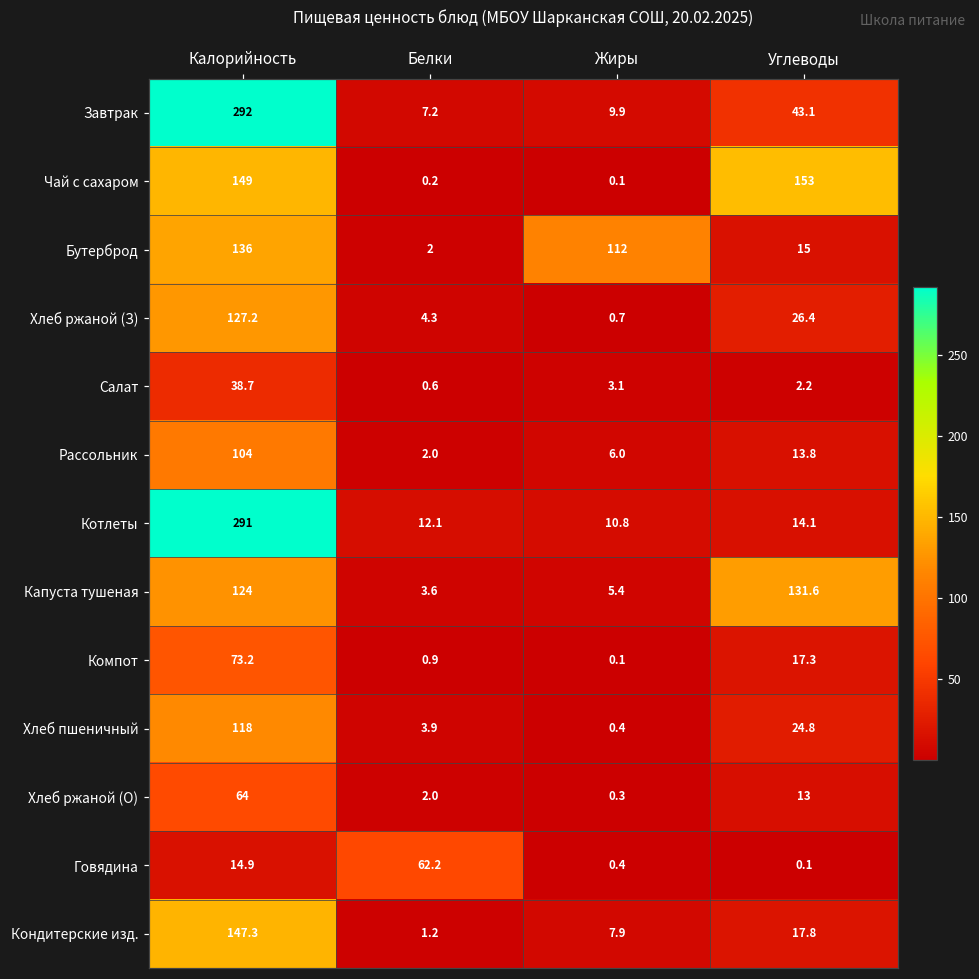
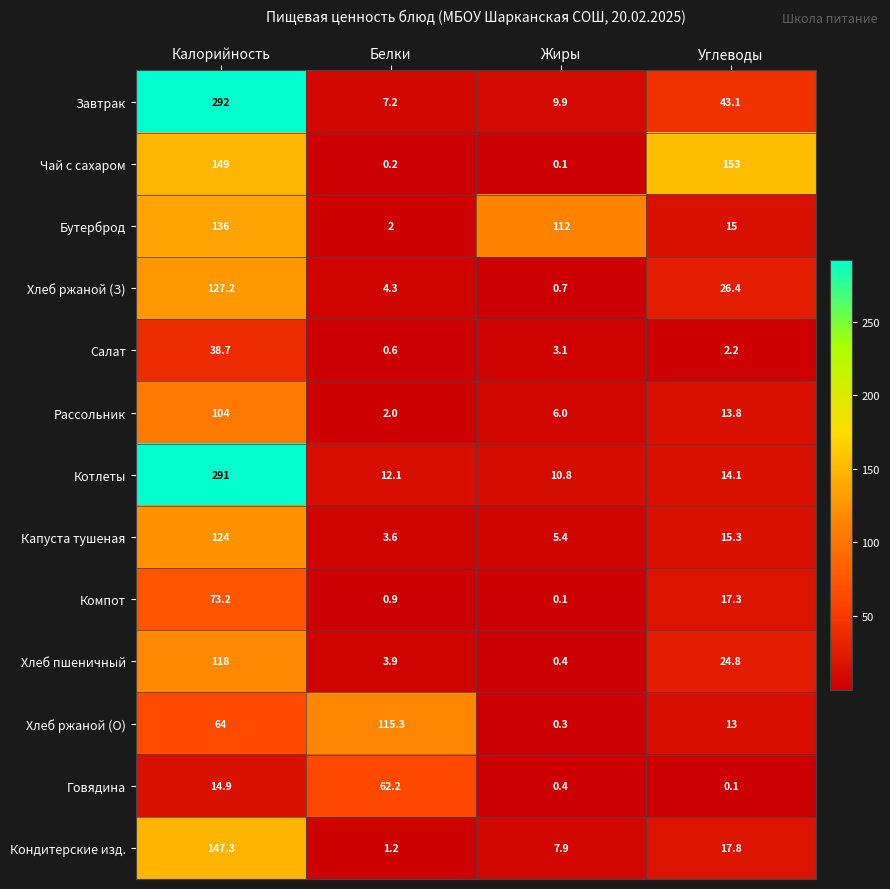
  {
    "Завтрак": {
      "Калорийность": 292,
      "Белки": 7.2,
      "Жиры": 9.9,
      "Углеводы": 43.1
    },
    "Чай с сахаром": {
      "Калорийность": 149,
      "Белки": 0.2,
      "Жиры": 0.1,
      "Углеводы": 153
    },
    "Бутерброд": {
      "Калорийность": 136,
      "Белки": 2,
      "Жиры": 112,
      "Углеводы": 15
    },
    "Хлеб ржаной (З)": {
      "Калорийность": 127.2,
      "Белки": 4.3,
      "Жиры": 0.7,
      "Углеводы": 26.4
    },
    "Салат": {
      "Калорийность": 38.7,
      "Белки": 0.6,
      "Жиры": 3.1,
      "Углеводы": 2.2
    },
    "Рассольник": {
      "Калорийность": 104,
      "Белки": 2.0,
      "Жиры": 6.0,
      "Углеводы": 13.8
    },
    "Котлеты": {
      "Калорийность": 291,
      "Белки": 12.1,
      "Жиры": 10.8,
      "Углеводы": 14.1
    },
    "Капуста тушеная": {
      "Калорийность": 124,
      "Белки": 3.6,
      "Жиры": 5.4,
-     "Углеводы": 131.6
+     "Углеводы": 15.3
    },
    "Компот": {
      "Калорийность": 73.2,
      "Белки": 0.9,
      "Жиры": 0.1,
      "Углеводы": 17.3
    },
    "Хлеб пшеничный": {
      "Калорийность": 118,
      "Белки": 3.9,
      "Жиры": 0.4,
      "Углеводы": 24.8
    },
    "Хлеб ржаной (О)": {
      "Калорийность": 64,
-     "Белки": 2.0,
+     "Белки": 115.3,
      "Жиры": 0.3,
      "Углеводы": 13
    },
    "Говядина": {
      "Калорийность": 14.9,
      "Белки": 62.2,
      "Жиры": 0.4,
      "Углеводы": 0.1
    },
    "Кондитерские изд.": {
      "Калорийность": 147.3,
      "Белки": 1.2,
      "Жиры": 7.9,
      "Углеводы": 17.8
    }
  }
